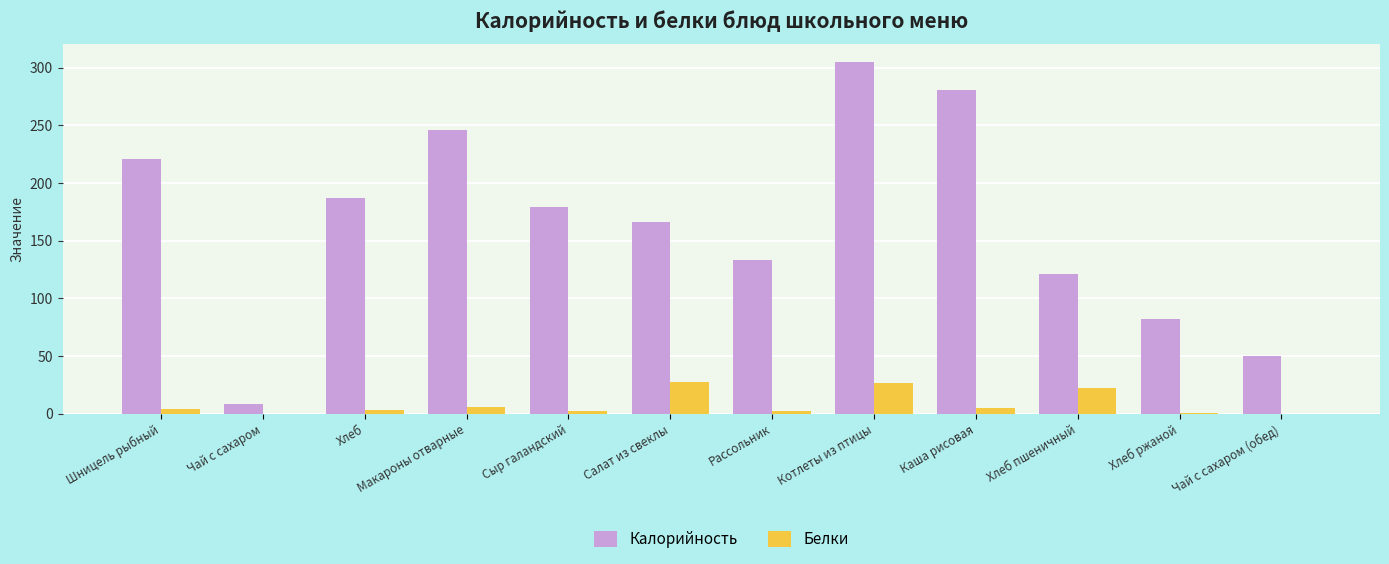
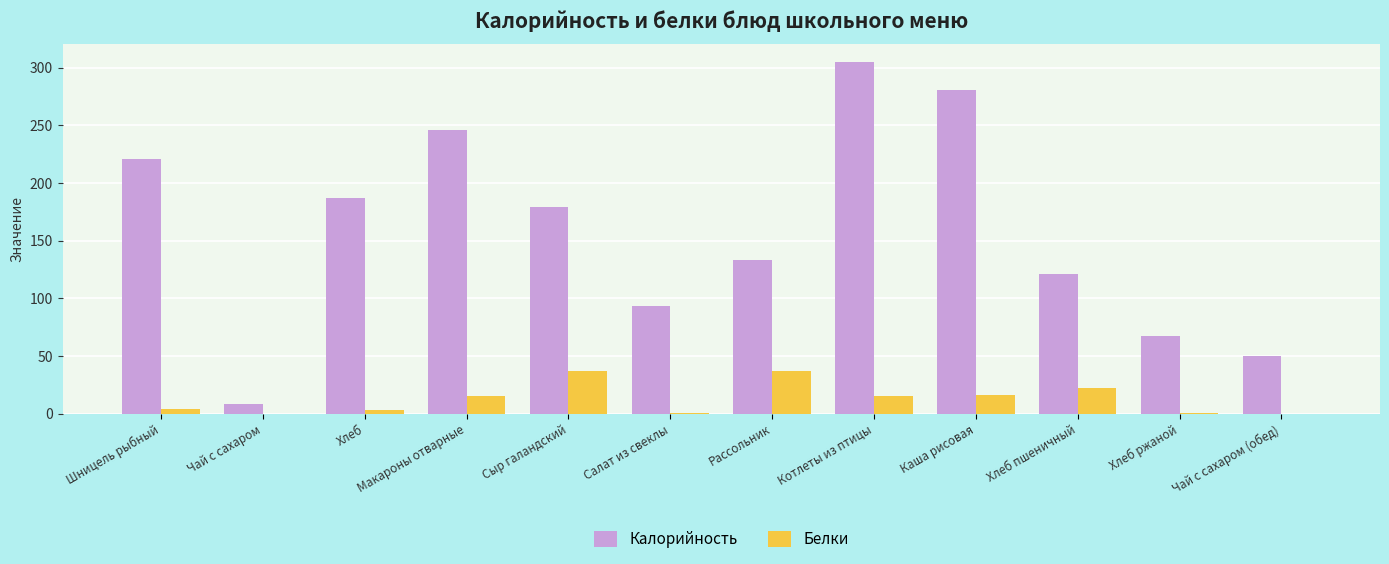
  {
    "Калорийность": {
      "Шницель рыбный": 221,
      "Чай с сахаром": 8,
      "Хлеб": 187,
      "Макароны отварные": 246,
      "Сыр галандский": 179,
-     "Салат из свеклы": 166,
+     "Салат из свеклы": 93,
      "Рассольник": 133,
      "Котлеты из птицы": 305,
      "Каша рисовая": 281,
      "Хлеб пшеничный": 121,
-     "Хлеб ржаной": 82,
+     "Хлеб ржаной": 67,
      "Чай с сахаром (обед)": 50
    },
    "Белки": {
      "Шницель рыбный": 4,
      "Чай с сахаром": 0,
      "Хлеб": 3,
-     "Макароны отварные": 6,
-     "Сыр галандский": 2,
-     "Салат из свеклы": 28,
-     "Рассольник": 2,
-     "Котлеты из птицы": 27,
-     "Каша рисовая": 5,
+     "Макароны отварные": 15,
+     "Сыр галандский": 37,
+     "Салат из свеклы": 1,
+     "Рассольник": 37,
+     "Котлеты из птицы": 15,
+     "Каша рисовая": 16,
      "Хлеб пшеничный": 22,
      "Чай с сахаром (обед)": 0
    }
  }
